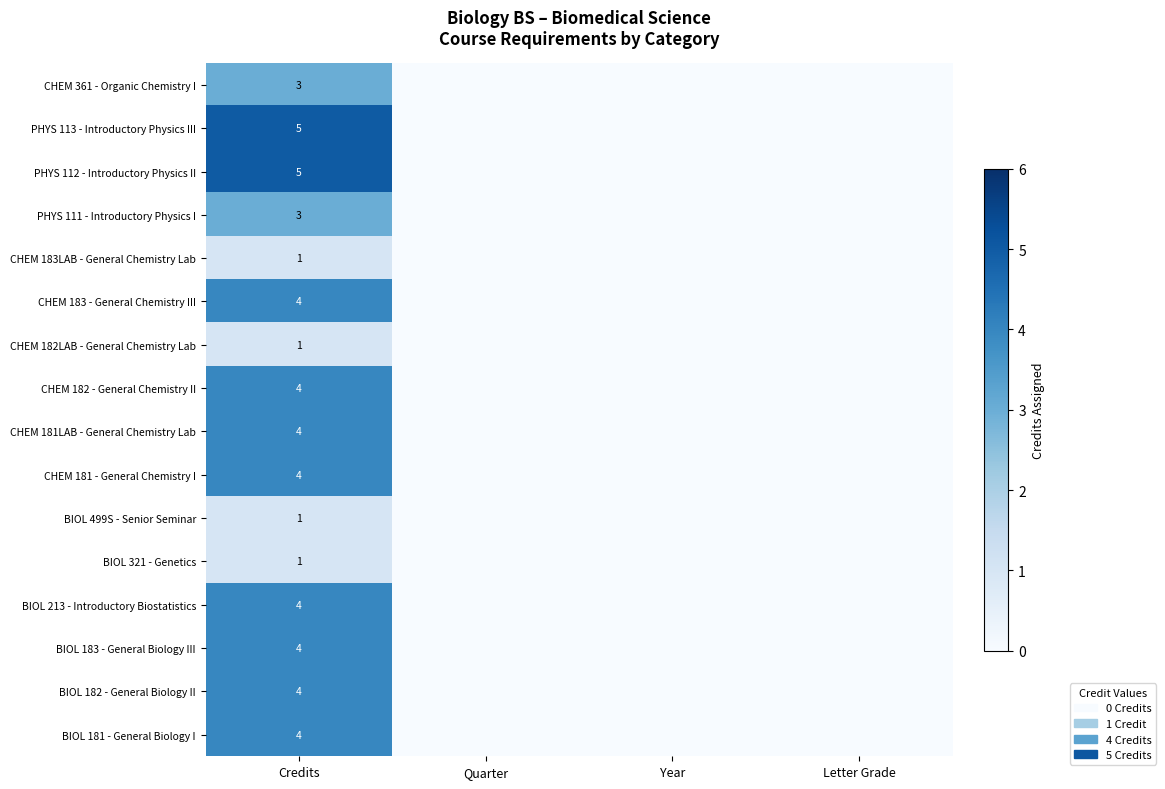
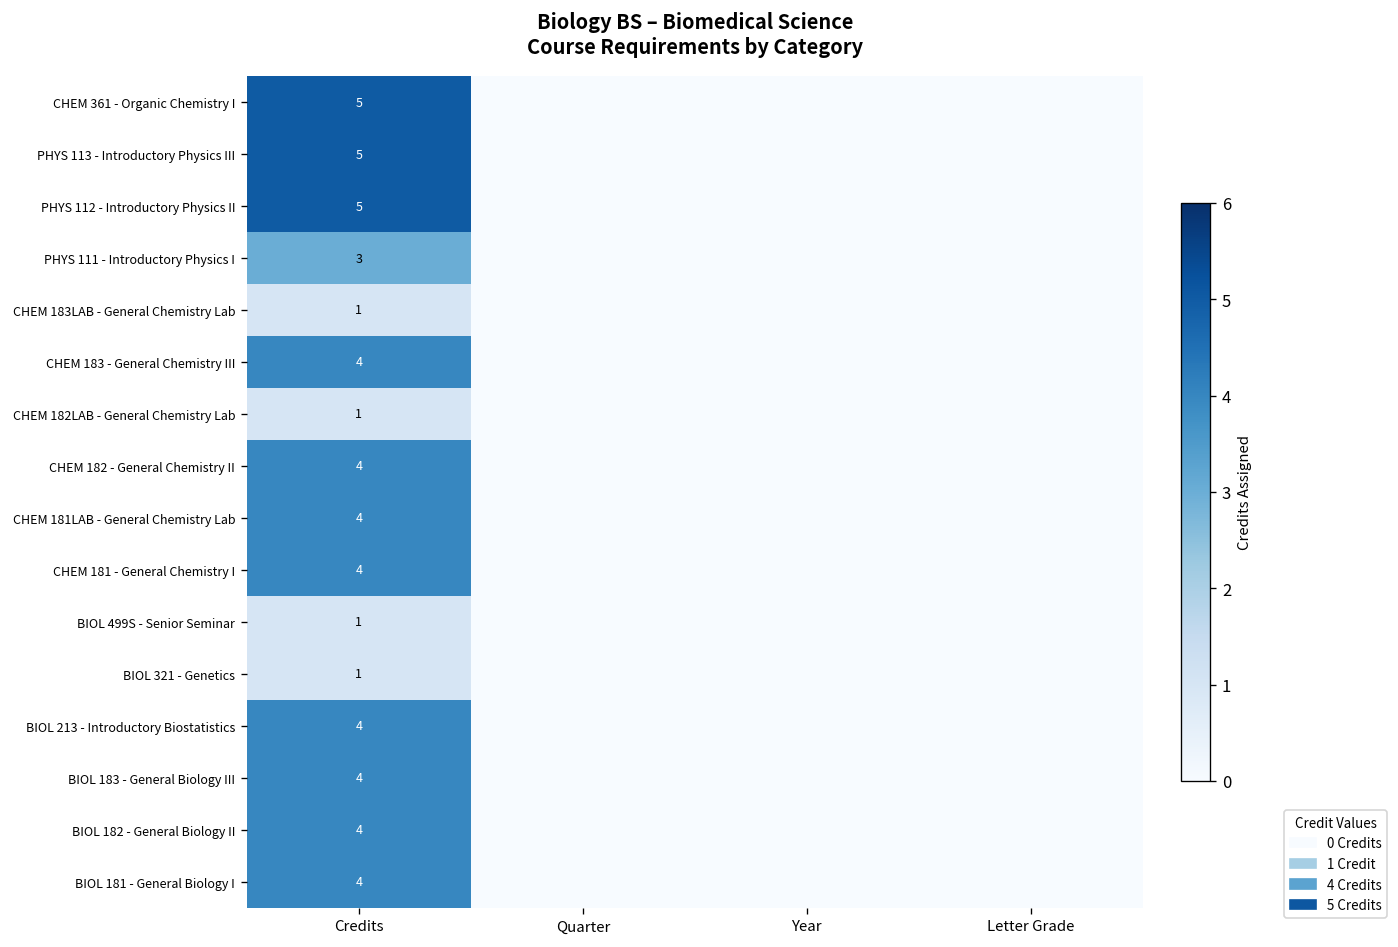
  {
    "CHEM 361 - Organic Chemistry I": {
-     "Credits": 3
+     "Credits": 5
    },
    "PHYS 113 - Introductory Physics III": {
      "Credits": 5
    },
    "PHYS 112 - Introductory Physics II": {
      "Credits": 5
    },
    "PHYS 111 - Introductory Physics I": {
      "Credits": 3
    },
    "CHEM 183LAB - General Chemistry Lab": {
      "Credits": 1
    },
    "CHEM 183 - General Chemistry III": {
      "Credits": 4
    },
    "CHEM 182LAB - General Chemistry Lab": {
      "Credits": 1
    },
    "CHEM 182 - General Chemistry II": {
      "Credits": 4
    },
    "CHEM 181LAB - General Chemistry Lab": {
      "Credits": 4
    },
    "CHEM 181 - General Chemistry I": {
      "Credits": 4
    },
    "BIOL 499S - Senior Seminar": {
      "Credits": 1
    },
    "BIOL 321 - Genetics": {
      "Credits": 1
    },
    "BIOL 213 - Introductory Biostatistics": {
      "Credits": 4
    },
    "BIOL 183 - General Biology III": {
      "Credits": 4
    },
    "BIOL 182 - General Biology II": {
      "Credits": 4
    },
    "BIOL 181 - General Biology I": {
      "Credits": 4
    }
  }
